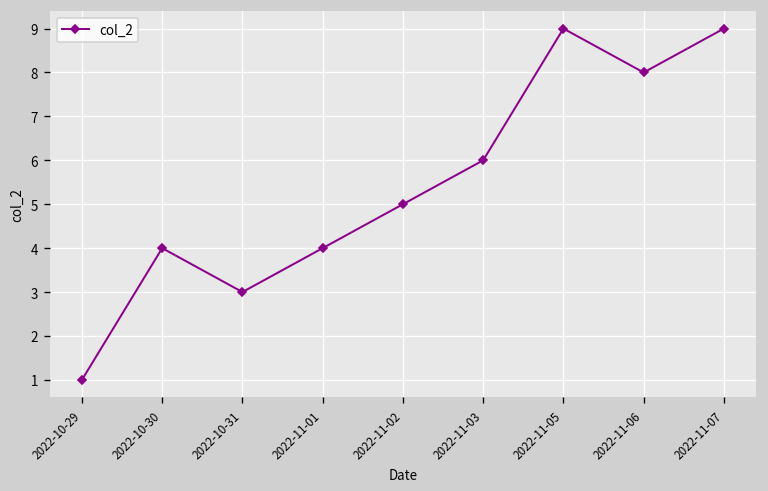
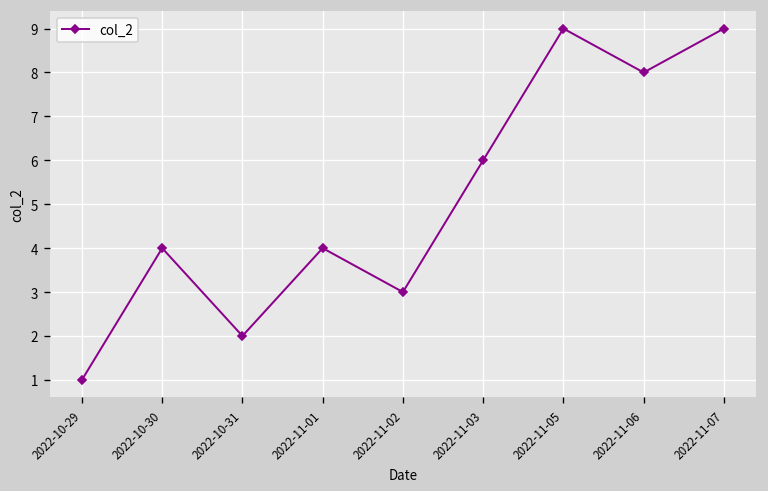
  {
    "2022-10-29": 1,
    "2022-10-30": 4,
-   "2022-10-31": 3,
+   "2022-10-31": 2,
    "2022-11-01": 4,
-   "2022-11-02": 5,
+   "2022-11-02": 3,
    "2022-11-03": 6,
    "2022-11-05": 9,
    "2022-11-06": 8,
    "2022-11-07": 9
  }
